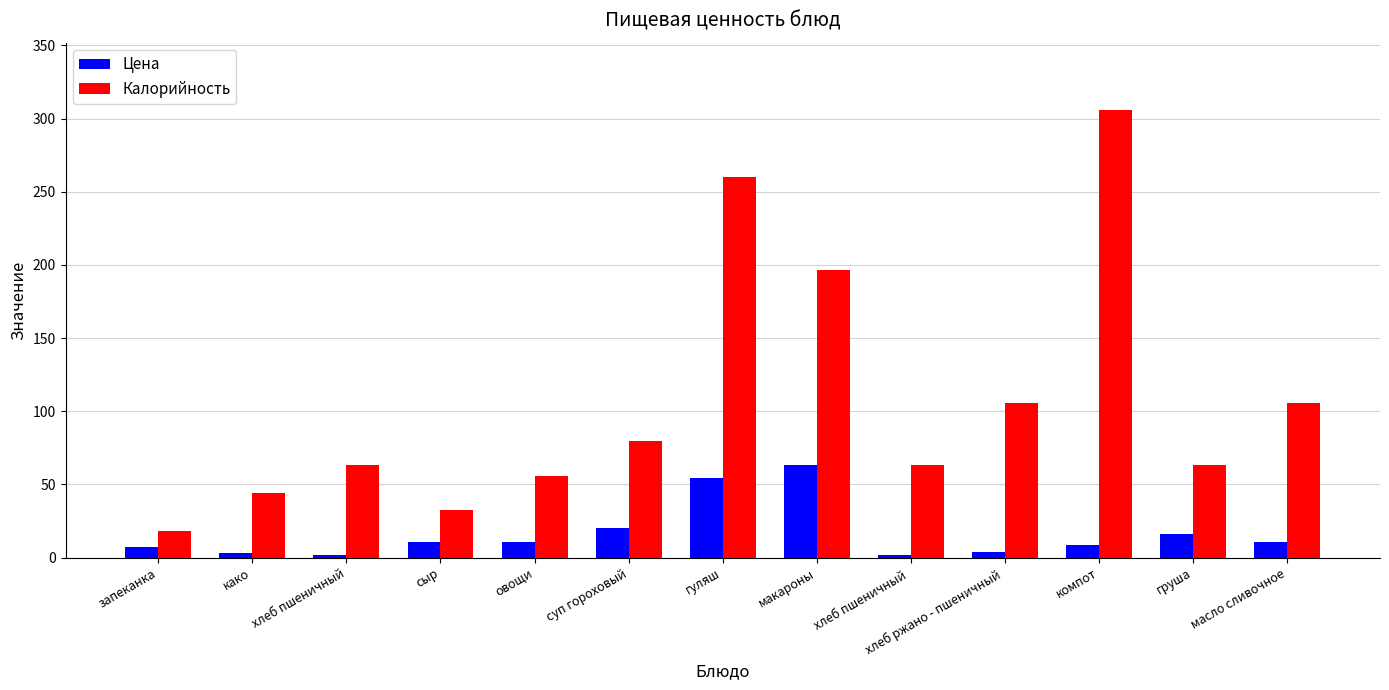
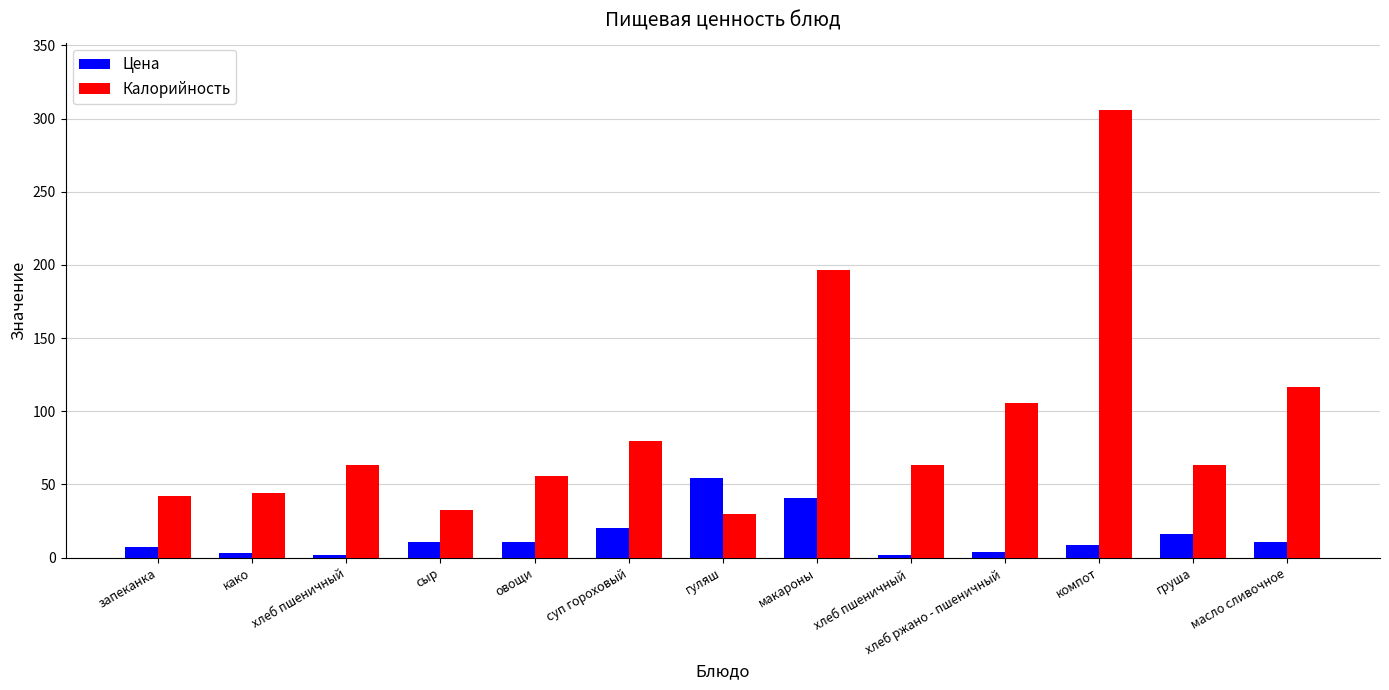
  {
    "Цена": {
      "запеканка": 8,
      "како": 3,
      "сыр": 10,
      "овощи": 11,
      "суп гороховый": 20,
      "гуляш": 55,
-     "макароны": 63,
+     "макароны": 41,
      "хлеб ржано - пшеничный": 4,
      "компот": 9,
      "груша": 16,
      "масло сливочное": 11
    },
    "Калорийность": {
-     "запеканка": 18,
+     "запеканка": 42,
      "како": 44,
      "сыр": 33,
      "овощи": 56,
      "суп гороховый": 80,
-     "гуляш": 260,
+     "гуляш": 30,
      "макароны": 197,
      "хлеб ржано - пшеничный": 106,
      "компот": 306,
      "груша": 64,
-     "масло сливочное": 106
+     "масло сливочное": 117
    }
  }
